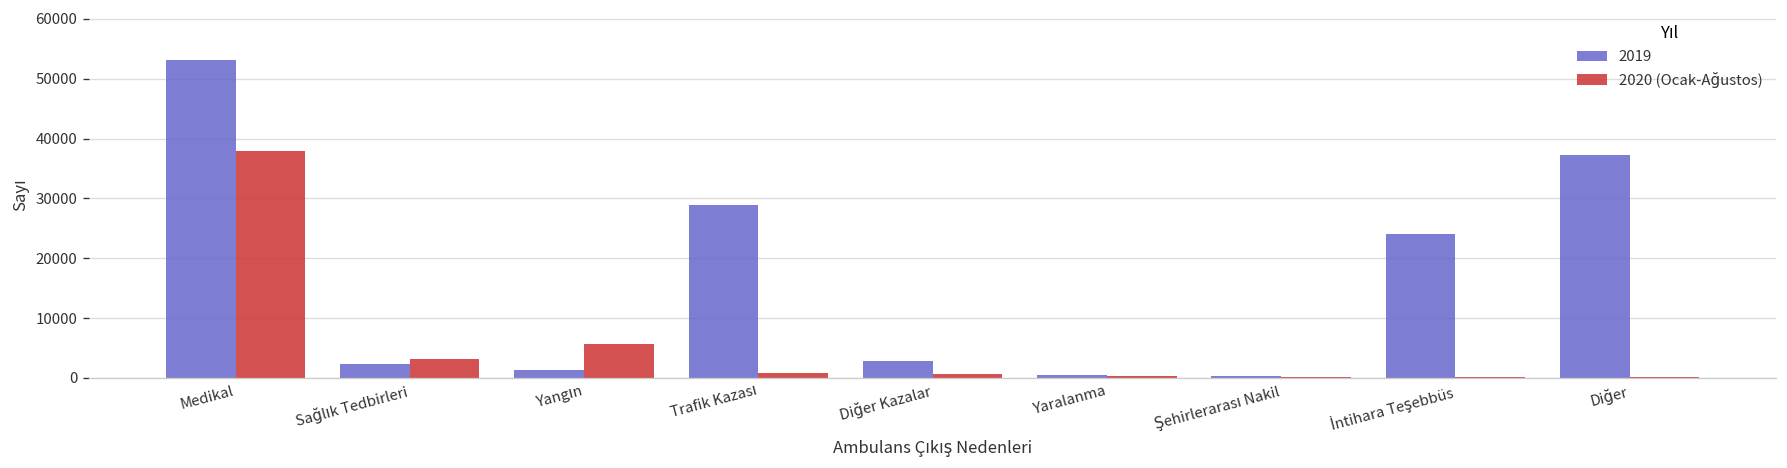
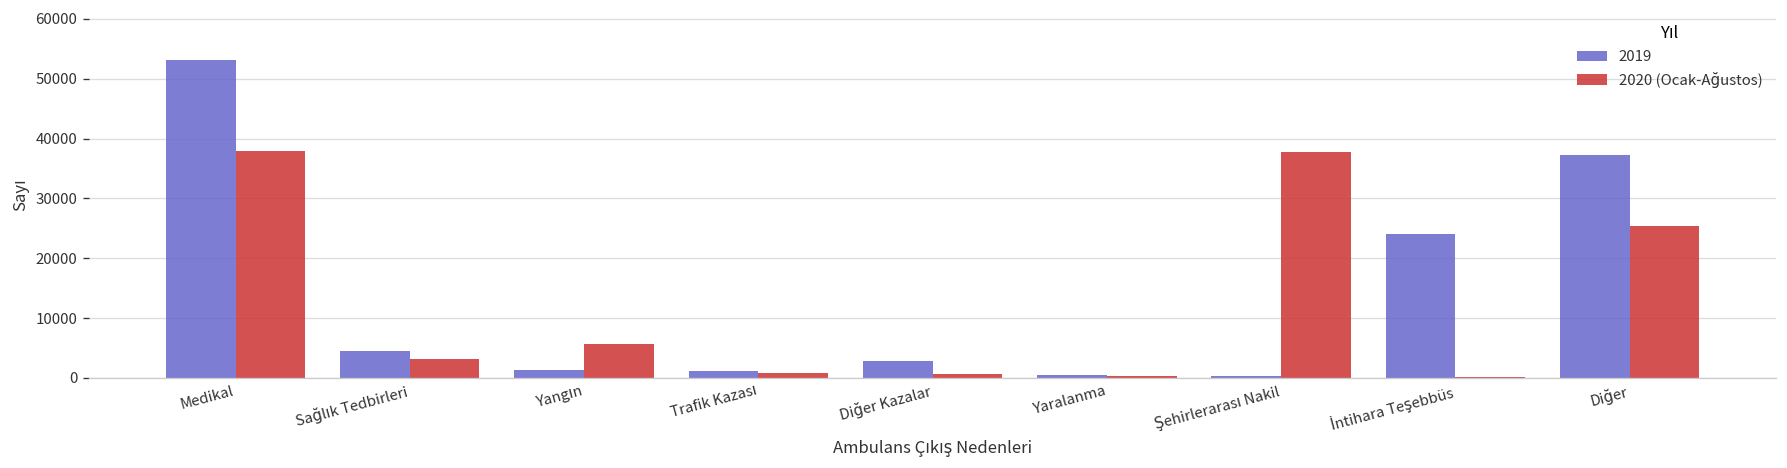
  {
    "2019": {
      "Medikal": 53000,
-     "Sağlık Tedbirleri": 2000,
+     "Sağlık Tedbirleri": 5000,
      "Yangın": 1000,
-     "Trafik Kazası": 29000,
+     "Trafik Kazası": 1000,
      "Diğer Kazalar": 3000,
      "İntihara Teşebbüs": 24000,
      "Diğer": 37000
    },
    "2020 (Ocak-Ağustos)": {
      "Medikal": 38000,
      "Sağlık Tedbirleri": 3000,
      "Yangın": 6000,
      "Trafik Kazası": 1000,
      "Diğer Kazalar": 1000,
-     "Şehirlerarası Nakil": 0,
-     "Diğer": 0
+     "Şehirlerarası Nakil": 38000,
+     "Diğer": 25000
    }
  }
